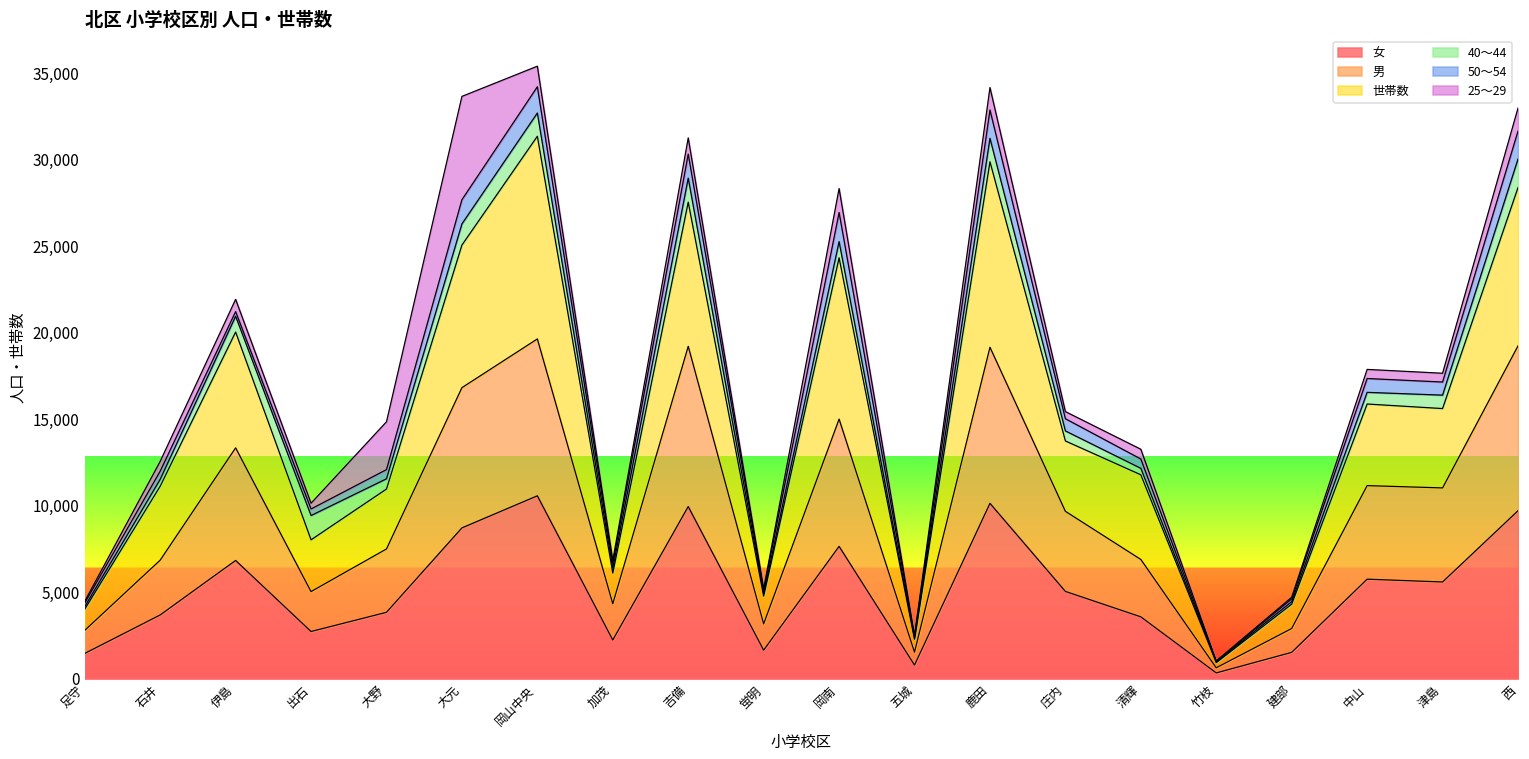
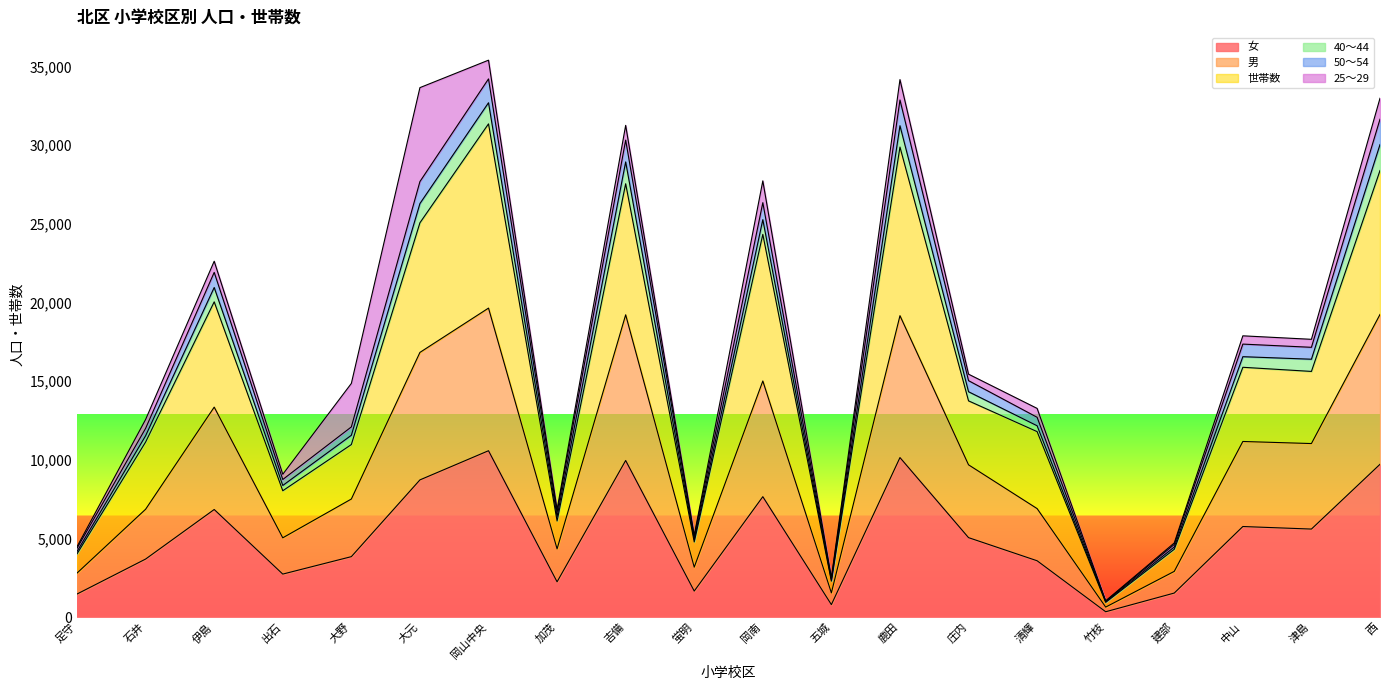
  {
    "世帯数": {
      "石井": "4,300",
      "伊島": "6,700",
      "出石": "3,000",
      "大野": "3,500",
      "大元": "8,200",
      "岡山中央": "11,700",
      "加茂": "1,800",
      "吉備": "8,300",
      "岡南": "9,300",
      "鹿田": "10,700",
      "庄内": "4,100",
      "清輝": "4,900",
      "中山": "4,700",
      "津島": "4,600",
      "西": "9,100"
    },
    "40～44": {
      "石井": "400",
      "伊島": "900",
-     "出石": "1,400",
+     "出石": "300",
      "大野": "600",
      "大元": "1,200",
      "岡山中央": "1,300",
      "加茂": "300",
      "吉備": "1,400",
      "岡南": "900",
      "鹿田": "1,400",
      "庄内": "600",
      "清輝": "400",
      "中山": "700",
      "津島": "800",
      "西": "1,600"
    },
    "50～54": {
      "石井": "500",
-     "伊島": "300",
+     "伊島": "1,000",
      "出石": "400",
      "大野": "500",
      "大元": "1,400",
      "岡山中央": "1,500",
      "加茂": "300",
      "吉備": "1,400",
-     "岡南": "1,700",
+     "岡南": "1,100",
      "鹿田": "1,600",
      "庄内": "700",
      "清輝": "500",
      "中山": "800",
      "津島": "800",
      "西": "1,600"
    },
    "25～29": {
      "石井": "600",
      "伊島": "700",
      "出石": "300",
      "大野": "2,800",
      "大元": "6,000",
      "岡山中央": "1,200",
      "加茂": "200",
      "吉備": "900",
      "岡南": "1,400",
      "鹿田": "1,300",
      "庄内": "400",
      "清輝": "600",
      "中山": "500",
      "津島": "500",
      "西": "1,300"
    }
  }
